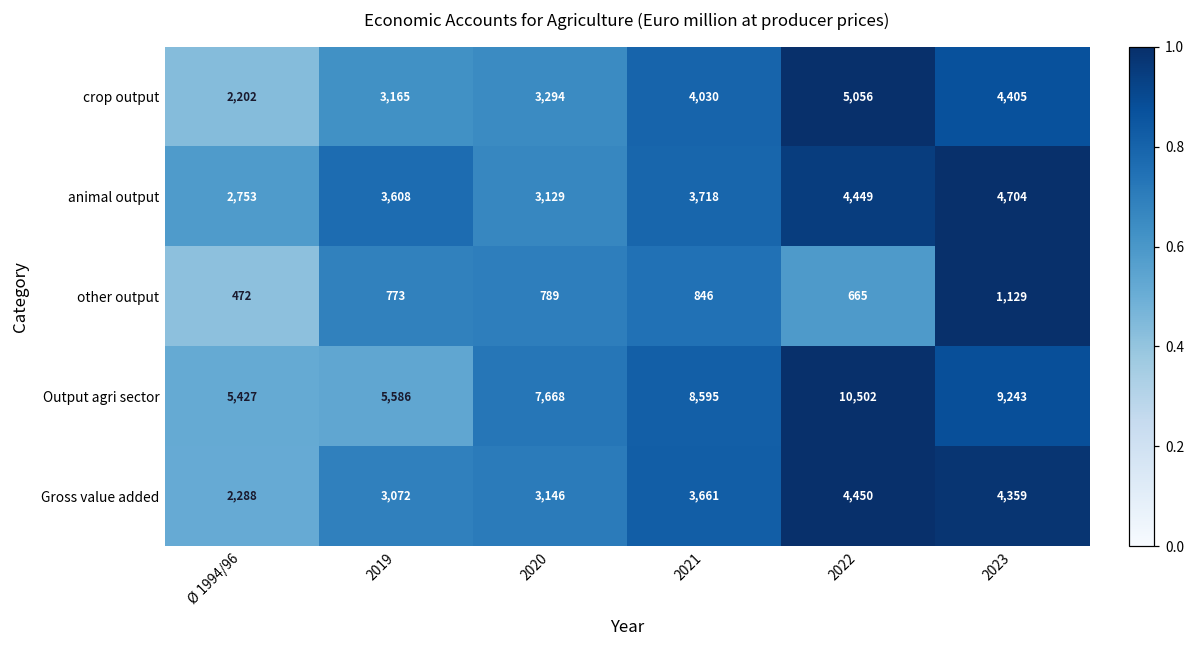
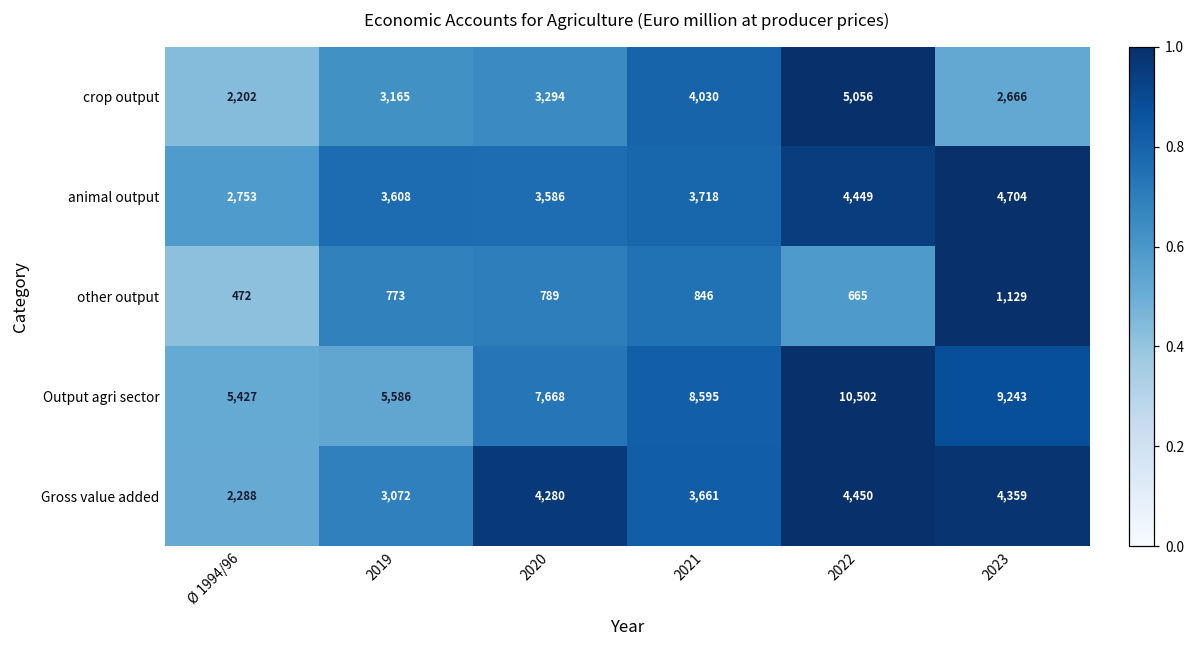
  {
    "crop output": {
      "Ø 1994/96": "2,202",
      "2019": "3,165",
      "2020": "3,294",
      "2021": "4,030",
      "2022": "5,056",
-     "2023": "4,405"
+     "2023": "2,666"
    },
    "animal output": {
      "Ø 1994/96": "2,753",
      "2019": "3,608",
-     "2020": "3,129",
+     "2020": "3,586",
      "2021": "3,718",
      "2022": "4,449",
      "2023": "4,704"
    },
    "other output": {
      "Ø 1994/96": "472",
      "2019": "773",
      "2020": "789",
      "2021": "846",
      "2022": "665",
      "2023": "1,129"
    },
    "Output agri sector": {
      "Ø 1994/96": "5,427",
      "2019": "5,586",
      "2020": "7,668",
      "2021": "8,595",
      "2022": "10,502",
      "2023": "9,243"
    },
    "Gross value added": {
      "Ø 1994/96": "2,288",
      "2019": "3,072",
-     "2020": "3,146",
+     "2020": "4,280",
      "2021": "3,661",
      "2022": "4,450",
      "2023": "4,359"
    }
  }
